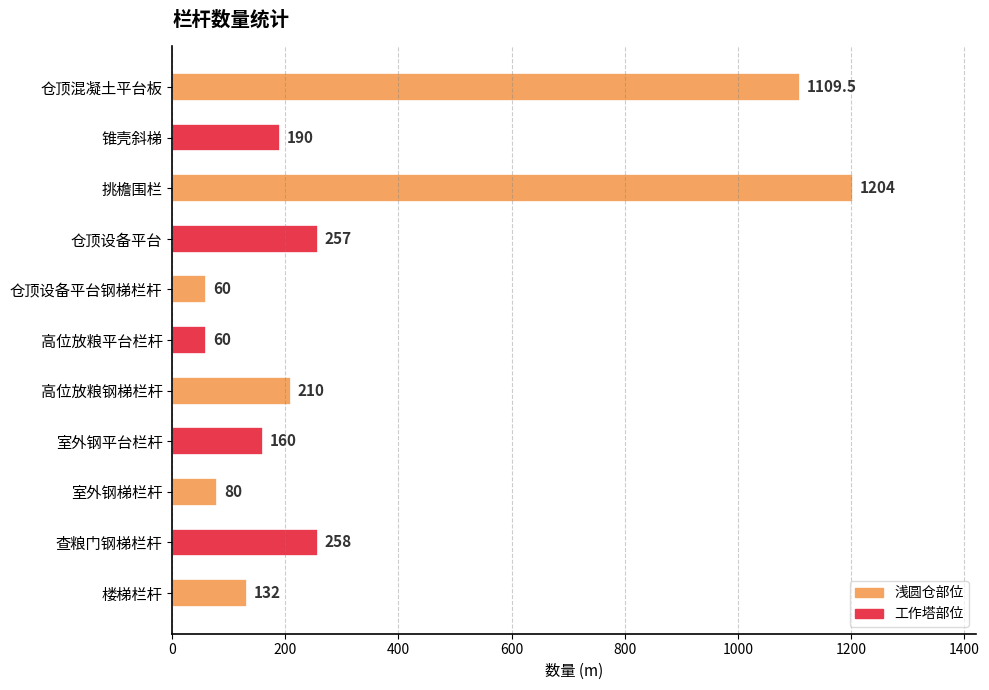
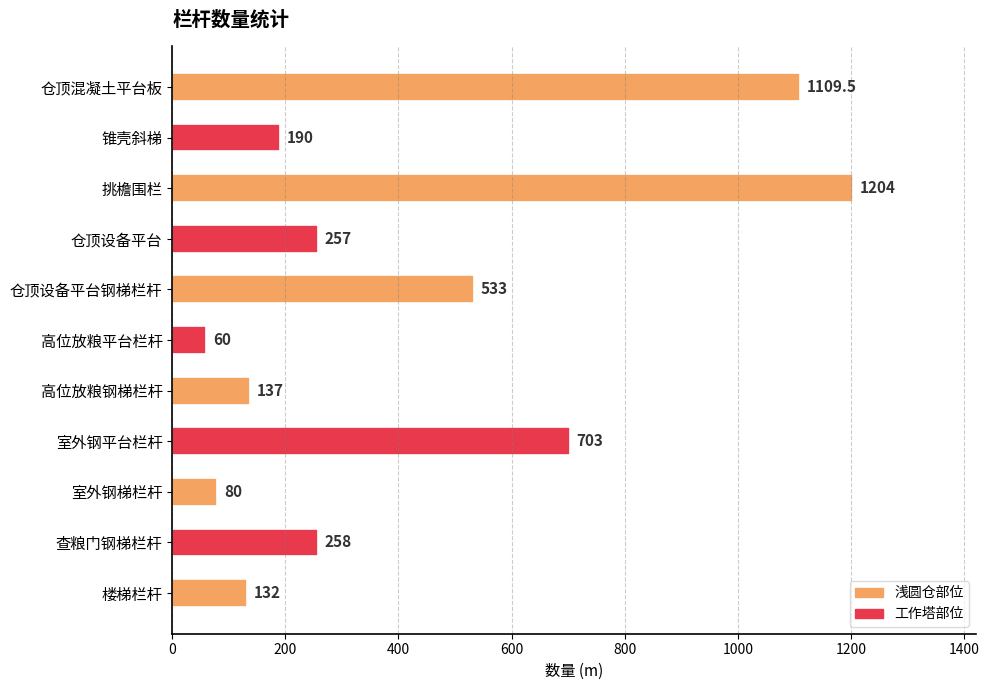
  {
    "仓顶混凝土平台板": 1109.5,
    "锥壳斜梯": 190,
    "挑檐围栏": 1204,
    "仓顶设备平台": 257,
-   "仓顶设备平台钢梯栏杆": 60,
+   "仓顶设备平台钢梯栏杆": 533,
    "高位放粮平台栏杆": 60,
-   "高位放粮钢梯栏杆": 210,
-   "室外钢平台栏杆": 160,
+   "高位放粮钢梯栏杆": 137,
+   "室外钢平台栏杆": 703,
    "室外钢梯栏杆": 80,
    "查粮门钢梯栏杆": 258,
    "楼梯栏杆": 132
  }
